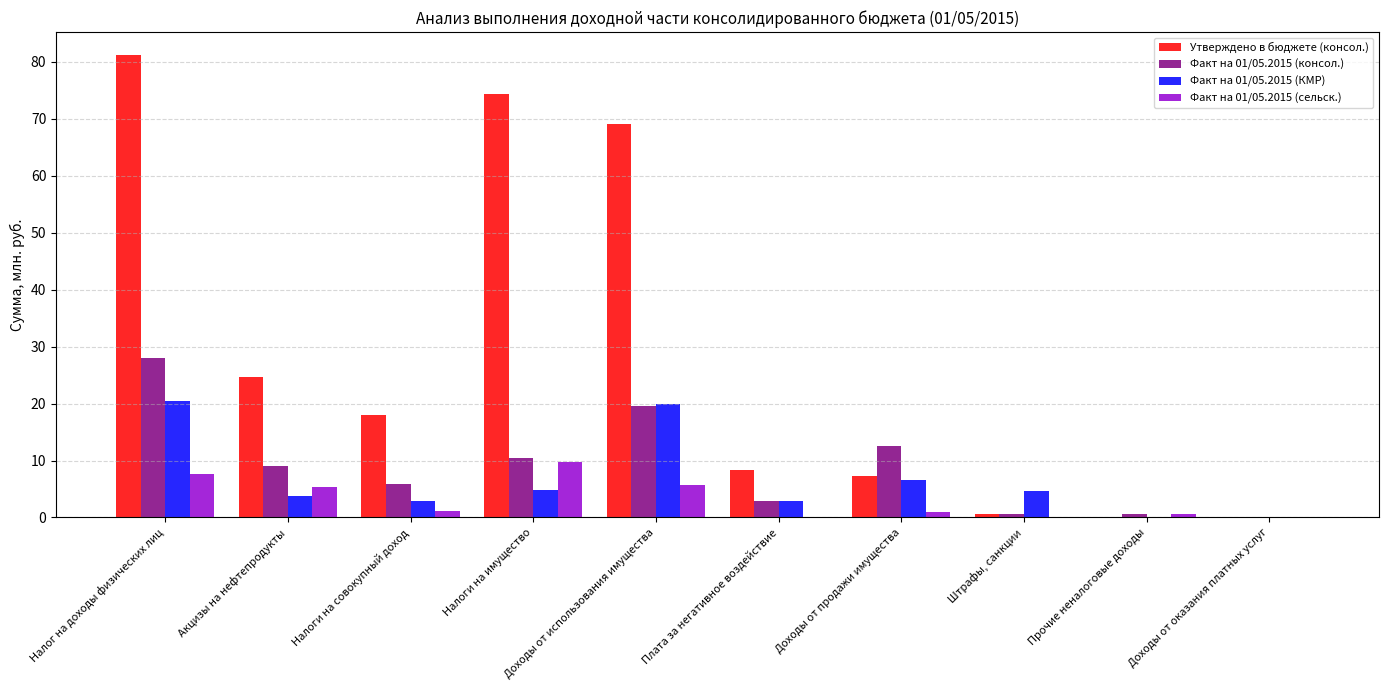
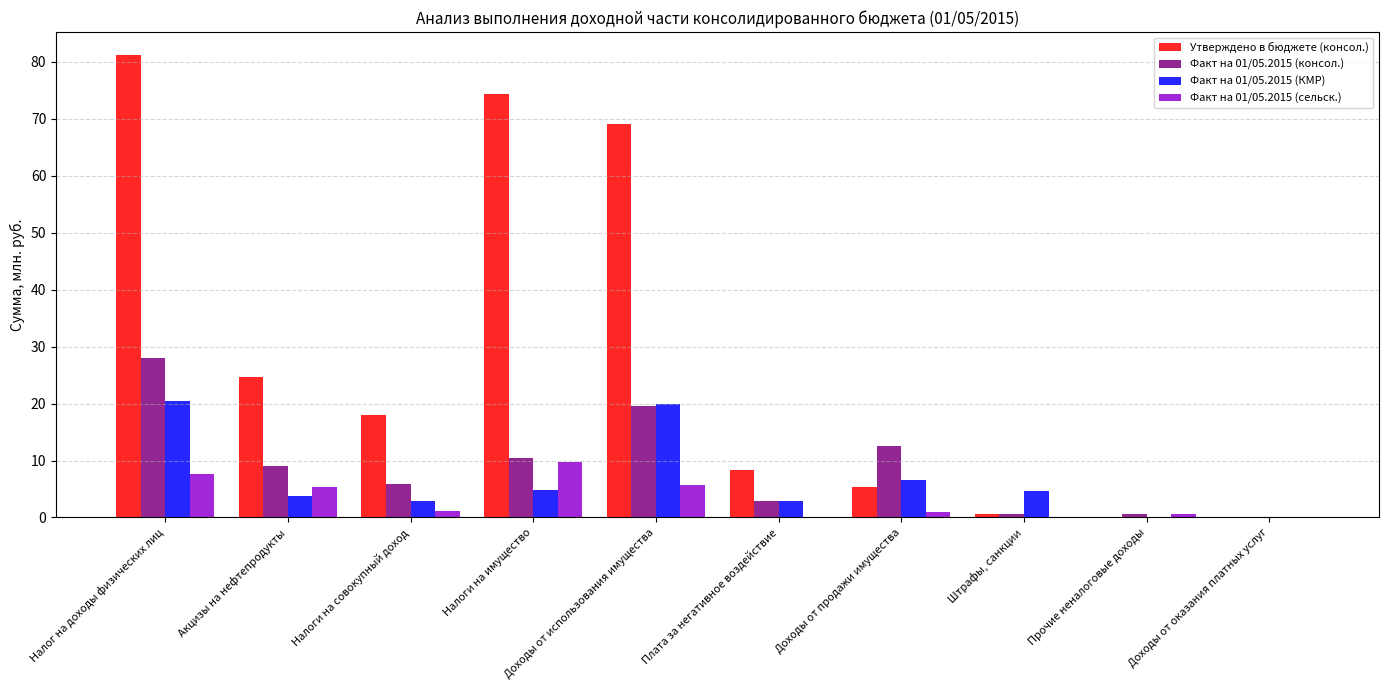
  {
    "Утверждено в бюджете (консол.)": {
      "Налог на доходы физических лиц": 81,
      "Акцизы на нефтепродукты": 25,
      "Налоги на совокупный доход": 18,
      "Налоги на имущество": 74,
      "Доходы от использования имущества": 69,
      "Плата за негативное воздействие": 8,
-     "Доходы от продажи имущества": 7,
+     "Доходы от продажи имущества": 5,
      "Штрафы, санкции": 1,
      "Прочие неналоговые доходы": 0
    },
    "Факт на 01/05.2015 (консол.)": {
      "Налог на доходы физических лиц": 28,
      "Акцизы на нефтепродукты": 9,
      "Налоги на совокупный доход": 6,
      "Налоги на имущество": 10,
      "Доходы от использования имущества": 20,
      "Плата за негативное воздействие": 3,
      "Доходы от продажи имущества": 12,
      "Штрафы, санкции": 1,
      "Прочие неналоговые доходы": 1
    },
    "Факт на 01/05.2015 (КМР)": {
      "Налог на доходы физических лиц": 20,
      "Акцизы на нефтепродукты": 4,
      "Налоги на совокупный доход": 3,
      "Налоги на имущество": 5,
      "Доходы от использования имущества": 20,
      "Плата за негативное воздействие": 3,
      "Доходы от продажи имущества": 7,
      "Штрафы, санкции": 5
    },
    "Факт на 01/05.2015 (сельск.)": {
      "Налог на доходы физических лиц": 8,
      "Акцизы на нефтепродукты": 5,
      "Налоги на совокупный доход": 1,
      "Налоги на имущество": 10,
      "Доходы от использования имущества": 6,
      "Плата за негативное воздействие": 0,
      "Доходы от продажи имущества": 1,
      "Прочие неналоговые доходы": 1
    }
  }
